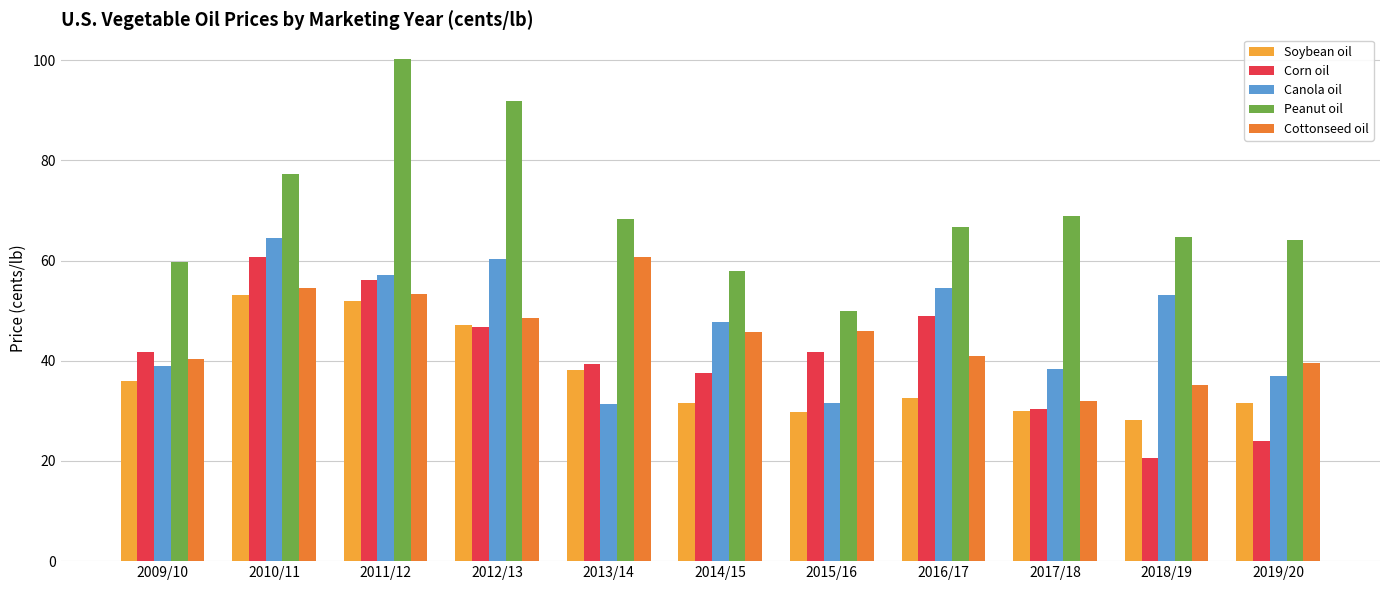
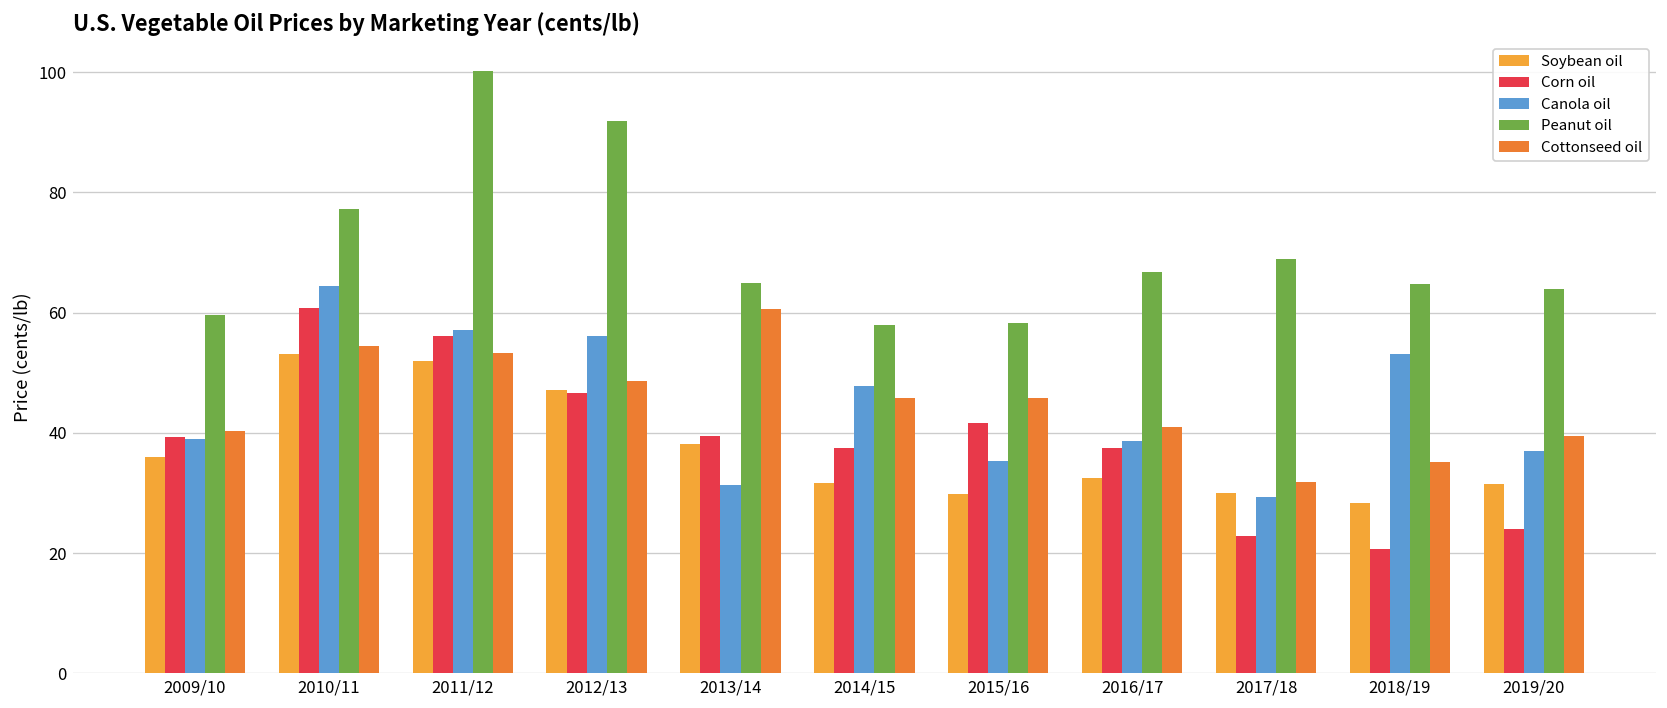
  {
    "Corn oil": {
-     "2009/10": 42,
+     "2009/10": 39,
      "2010/11": 61,
      "2011/12": 56,
      "2012/13": 47,
      "2013/14": 39,
      "2014/15": 37,
      "2015/16": 42,
-     "2016/17": 49,
-     "2017/18": 30,
+     "2016/17": 37,
+     "2017/18": 23,
      "2018/19": 21,
      "2019/20": 24
    },
    "Canola oil": {
      "2009/10": 39,
      "2010/11": 64,
      "2011/12": 57,
-     "2012/13": 60,
+     "2012/13": 56,
      "2013/14": 31,
      "2014/15": 48,
-     "2015/16": 32,
-     "2016/17": 54,
-     "2017/18": 38,
+     "2015/16": 35,
+     "2016/17": 39,
+     "2017/18": 29,
      "2018/19": 53,
      "2019/20": 37
    },
    "Peanut oil": {
      "2009/10": 60,
      "2010/11": 77,
      "2011/12": 100,
      "2012/13": 92,
-     "2013/14": 68,
+     "2013/14": 65,
      "2014/15": 58,
-     "2015/16": 50,
+     "2015/16": 58,
      "2016/17": 67,
      "2017/18": 69,
      "2018/19": 65,
      "2019/20": 64
    }
  }
